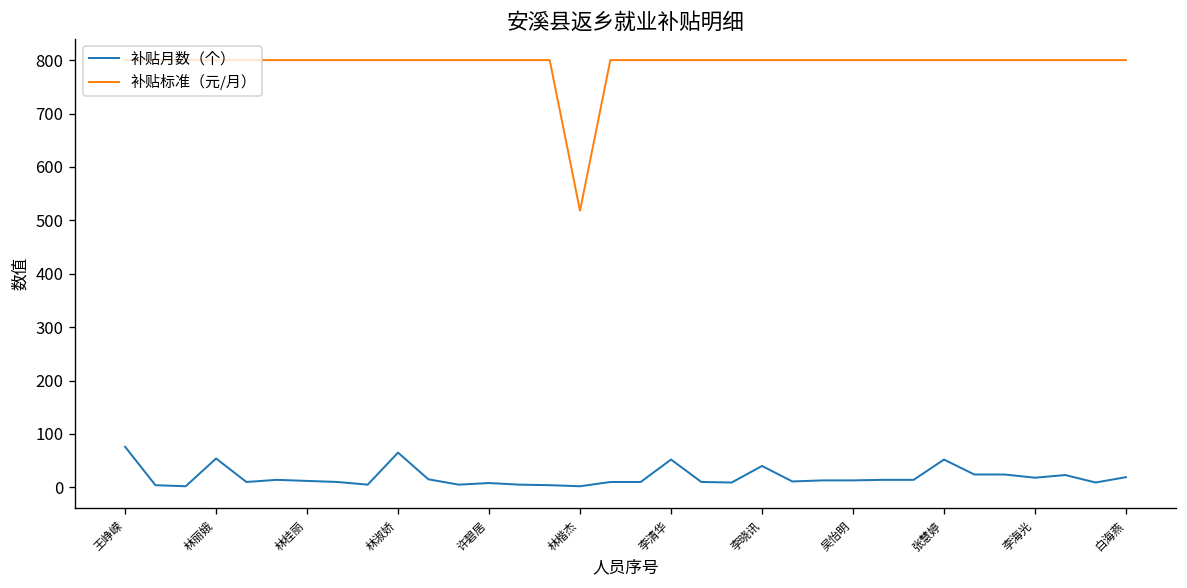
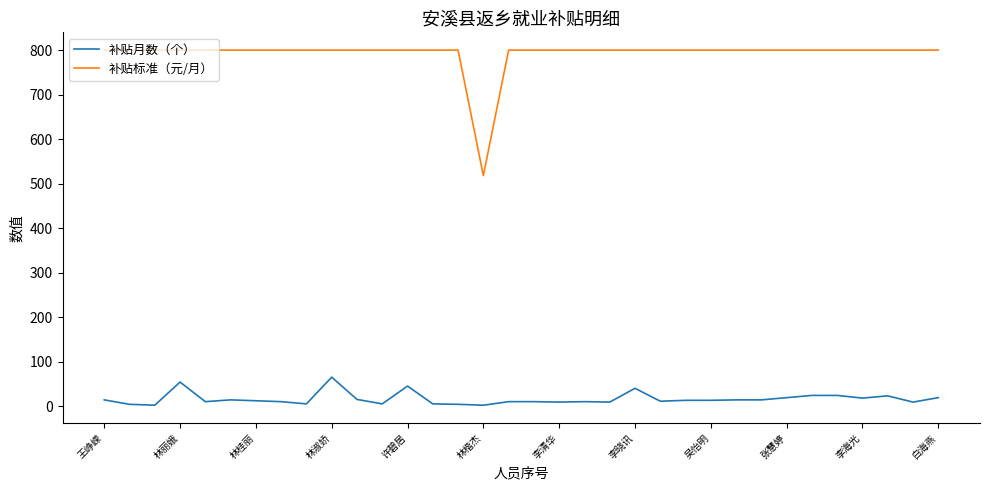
  {
    "补贴月数（个）": {
-     "王峥嵘": 80,
+     "王峥嵘": 10,
      "林丽娥": 50,
      "林桂丽": 10,
      "林淑娇": 70,
-     "许碧居": 10,
+     "许碧居": 50,
      "林楷杰": 0,
-     "李清华": 50,
+     "李清华": 10,
      "李晓讯": 40,
      "吴怡明": 10,
-     "张慧婷": 50,
+     "张慧婷": 20,
      "李海光": 20,
      "白海燕": 20
    },
    "补贴标准（元/月）": {
      "林桂丽": 800,
      "林淑娇": 800,
      "许碧居": 800,
      "林楷杰": 520,
      "李清华": 800,
      "李晓讯": 800,
      "吴怡明": 800,
      "张慧婷": 800,
      "李海光": 800,
      "白海燕": 800
    }
  }
